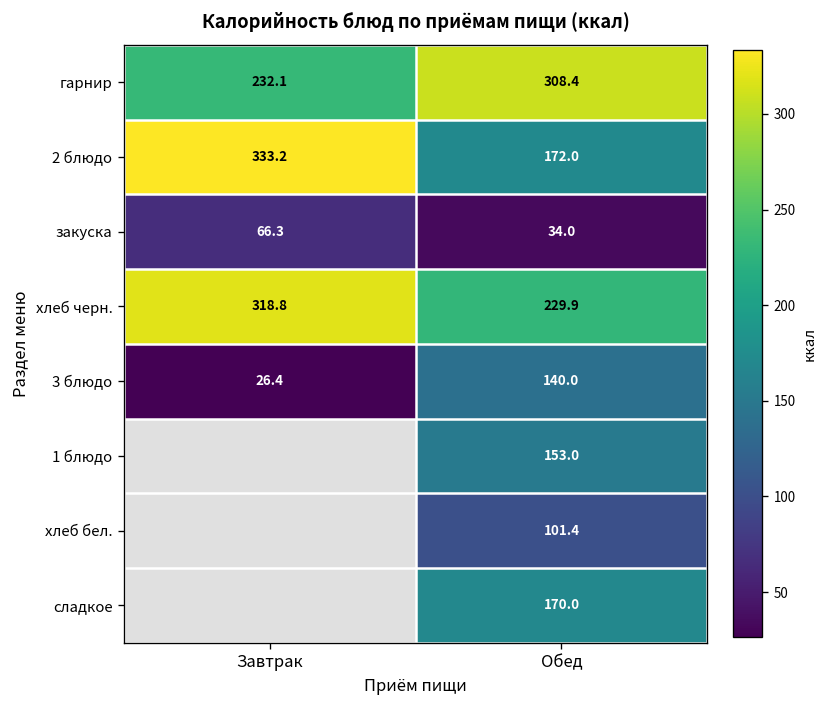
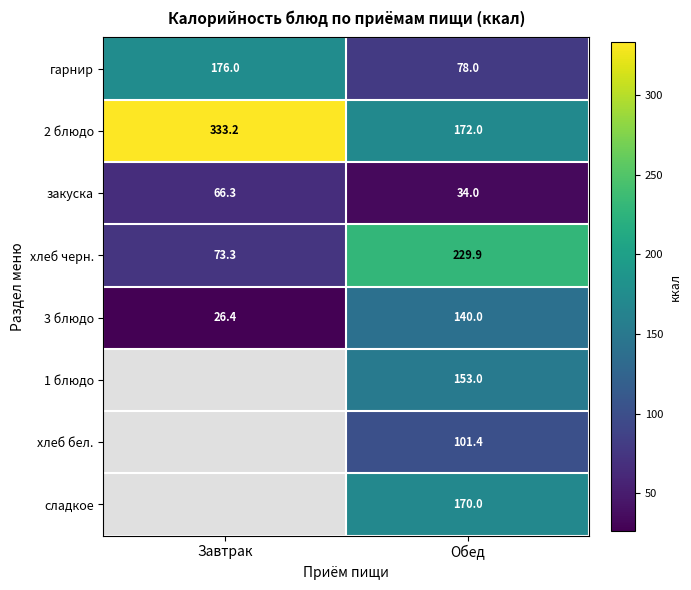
  {
    "гарнир": {
-     "Завтрак": 232.1,
-     "Обед": 308.4
+     "Завтрак": 176.0,
+     "Обед": 78.0
    },
    "2 блюдо": {
      "Завтрак": 333.2,
      "Обед": 172.0
    },
    "закуска": {
      "Завтрак": 66.3,
      "Обед": 34.0
    },
    "хлеб черн.": {
-     "Завтрак": 318.8,
+     "Завтрак": 73.3,
      "Обед": 229.9
    },
    "3 блюдо": {
      "Завтрак": 26.4,
      "Обед": 140.0
    },
    "1 блюдо": {
      "Обед": 153.0
    },
    "хлеб бел.": {
      "Обед": 101.4
    },
    "сладкое": {
      "Обед": 170.0
    }
  }
